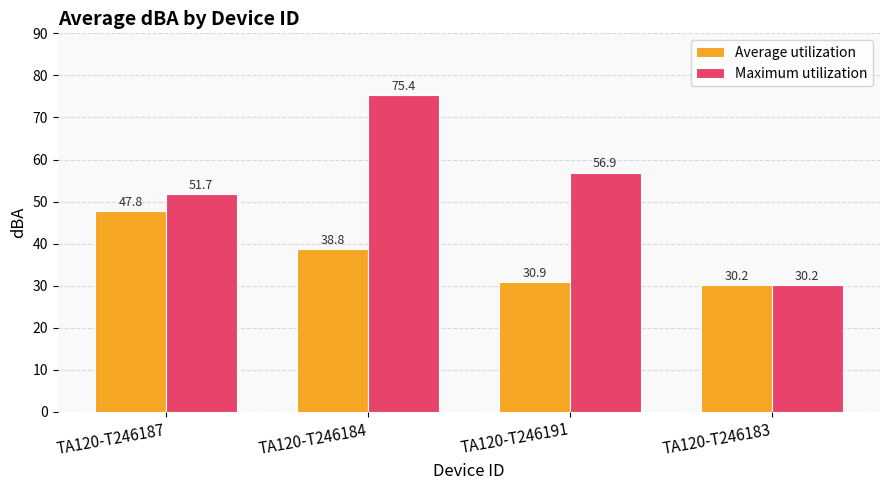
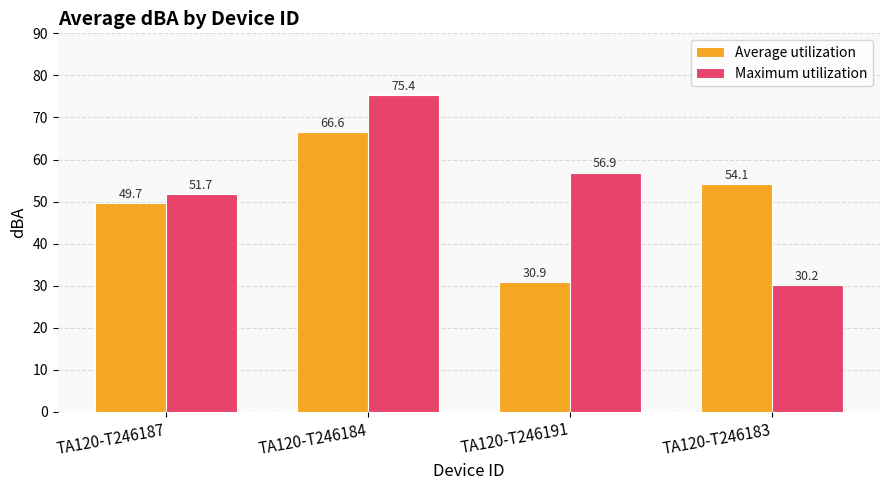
  {
    "Average utilization": {
-     "TA120-T246187": 47.8,
-     "TA120-T246184": 38.8,
+     "TA120-T246187": 49.7,
+     "TA120-T246184": 66.6,
      "TA120-T246191": 30.9,
-     "TA120-T246183": 30.2
+     "TA120-T246183": 54.1
    },
    "Maximum utilization": {
      "TA120-T246187": 51.7,
      "TA120-T246184": 75.4,
      "TA120-T246191": 56.9,
      "TA120-T246183": 30.2
    }
  }
